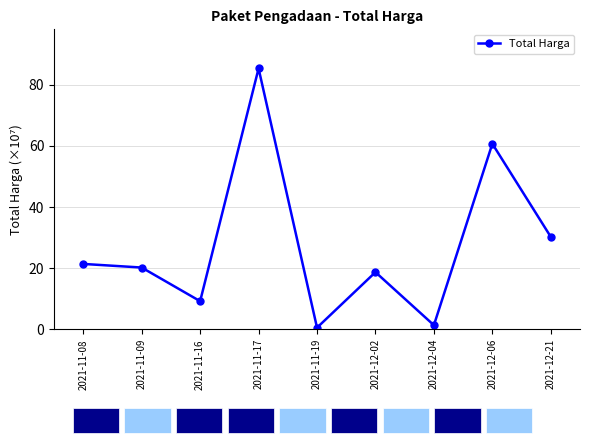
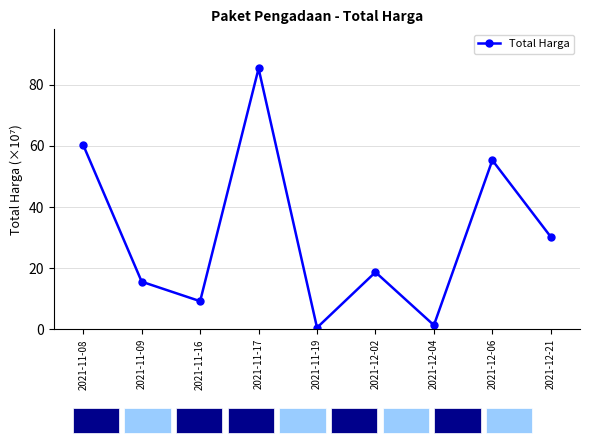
  {
-   "2021-11-08": 21,
-   "2021-11-09": 20,
+   "2021-11-08": 60,
+   "2021-11-09": 16,
    "2021-11-16": 9,
    "2021-11-17": 85,
    "2021-11-19": 1,
    "2021-12-02": 19,
    "2021-12-04": 1,
-   "2021-12-06": 61,
+   "2021-12-06": 55,
    "2021-12-21": 30
  }
